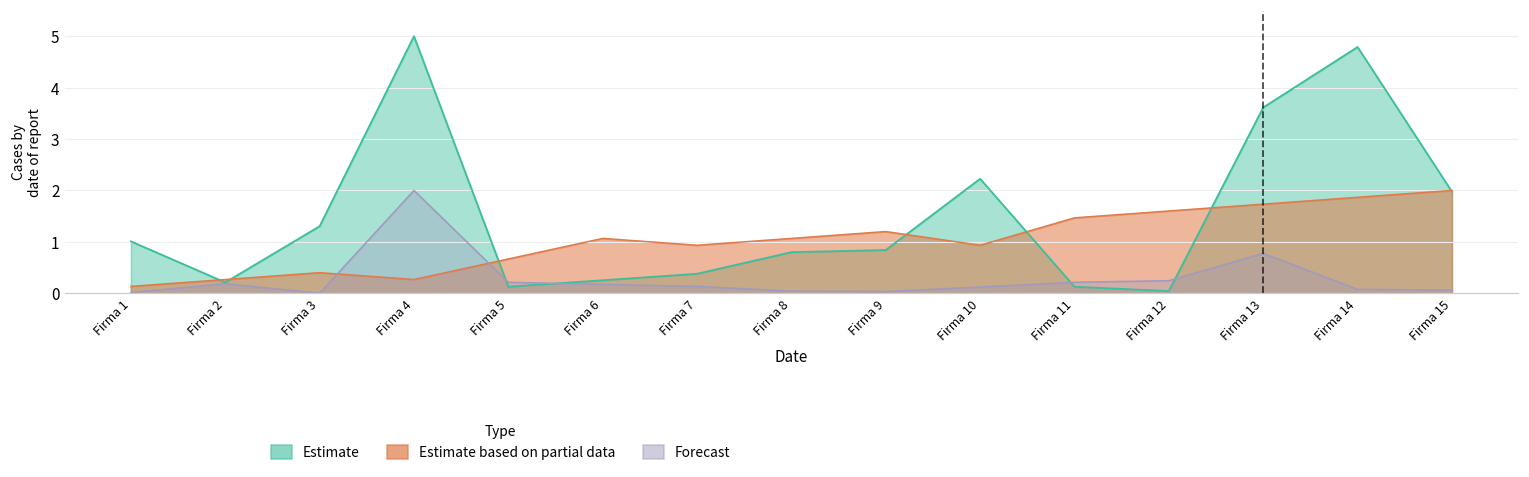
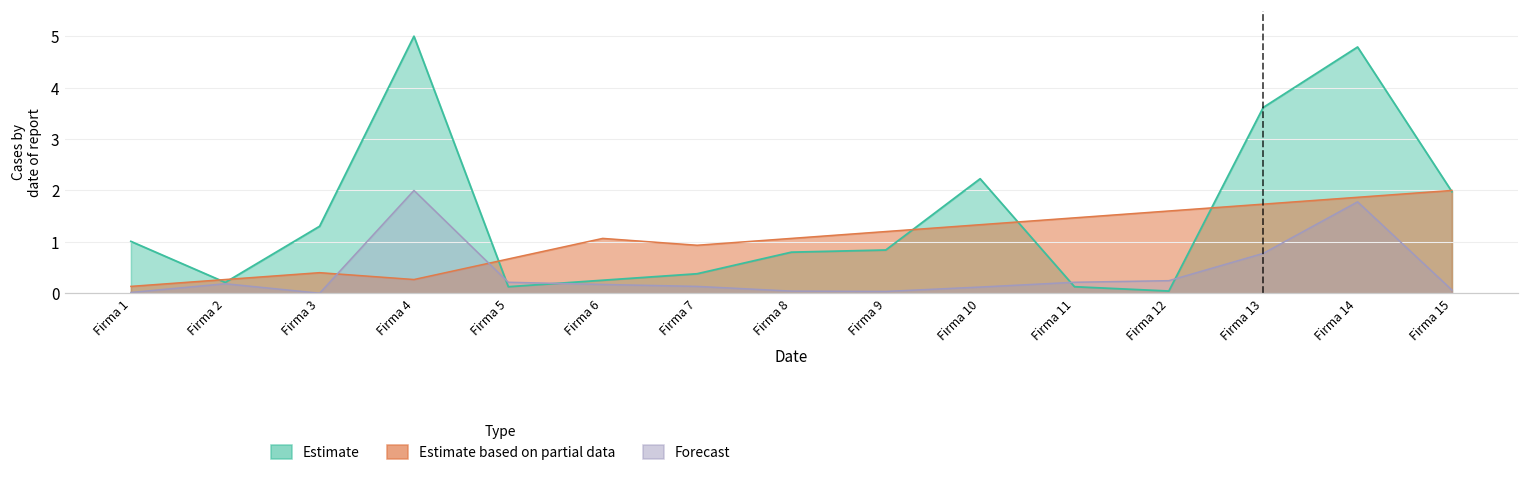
  {
    "Estimate": {
      "Firma 1": 1.0,
      "Firma 3": 1.3,
      "Firma 4": 5.0,
      "Firma 5": 0.1,
      "Firma 6": 0.3,
      "Firma 7": 0.4,
      "Firma 8": 0.8,
      "Firma 9": 0.8,
      "Firma 10": 2.2,
      "Firma 11": 0.1,
      "Firma 12": 0.0,
      "Firma 13": 3.6,
      "Firma 14": 4.8
    },
    "Estimate based on partial data": {
      "Firma 1": 0.1,
      "Firma 2": 0.3,
      "Firma 3": 0.4,
      "Firma 4": 0.3,
      "Firma 5": 0.7,
      "Firma 6": 1.1,
      "Firma 7": 0.9,
      "Firma 8": 1.1,
      "Firma 9": 1.2,
-     "Firma 10": 0.9,
+     "Firma 10": 1.3,
      "Firma 11": 1.5,
      "Firma 12": 1.6,
      "Firma 13": 1.7,
      "Firma 14": 1.9
    },
    "Forecast": {
      "Firma 1": 0.0,
      "Firma 3": 0.0,
      "Firma 4": 2.0,
      "Firma 5": 0.2,
      "Firma 6": 0.2,
      "Firma 7": 0.1,
      "Firma 8": 0.0,
      "Firma 9": 0.0,
      "Firma 10": 0.1,
      "Firma 11": 0.2,
      "Firma 12": 0.2,
      "Firma 13": 0.8,
-     "Firma 14": 0.1,
+     "Firma 14": 1.8,
      "Firma 15": 0.1
    }
  }
